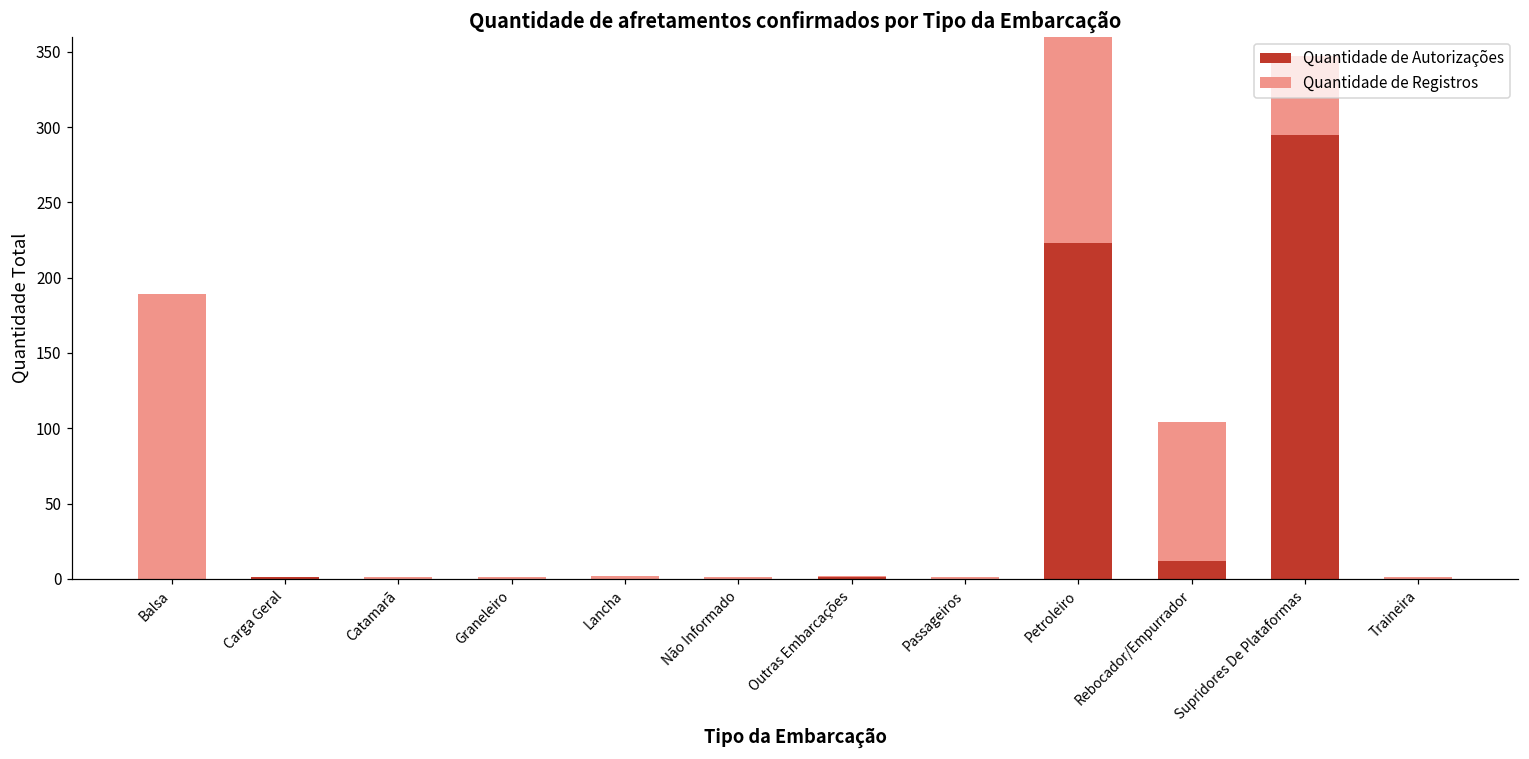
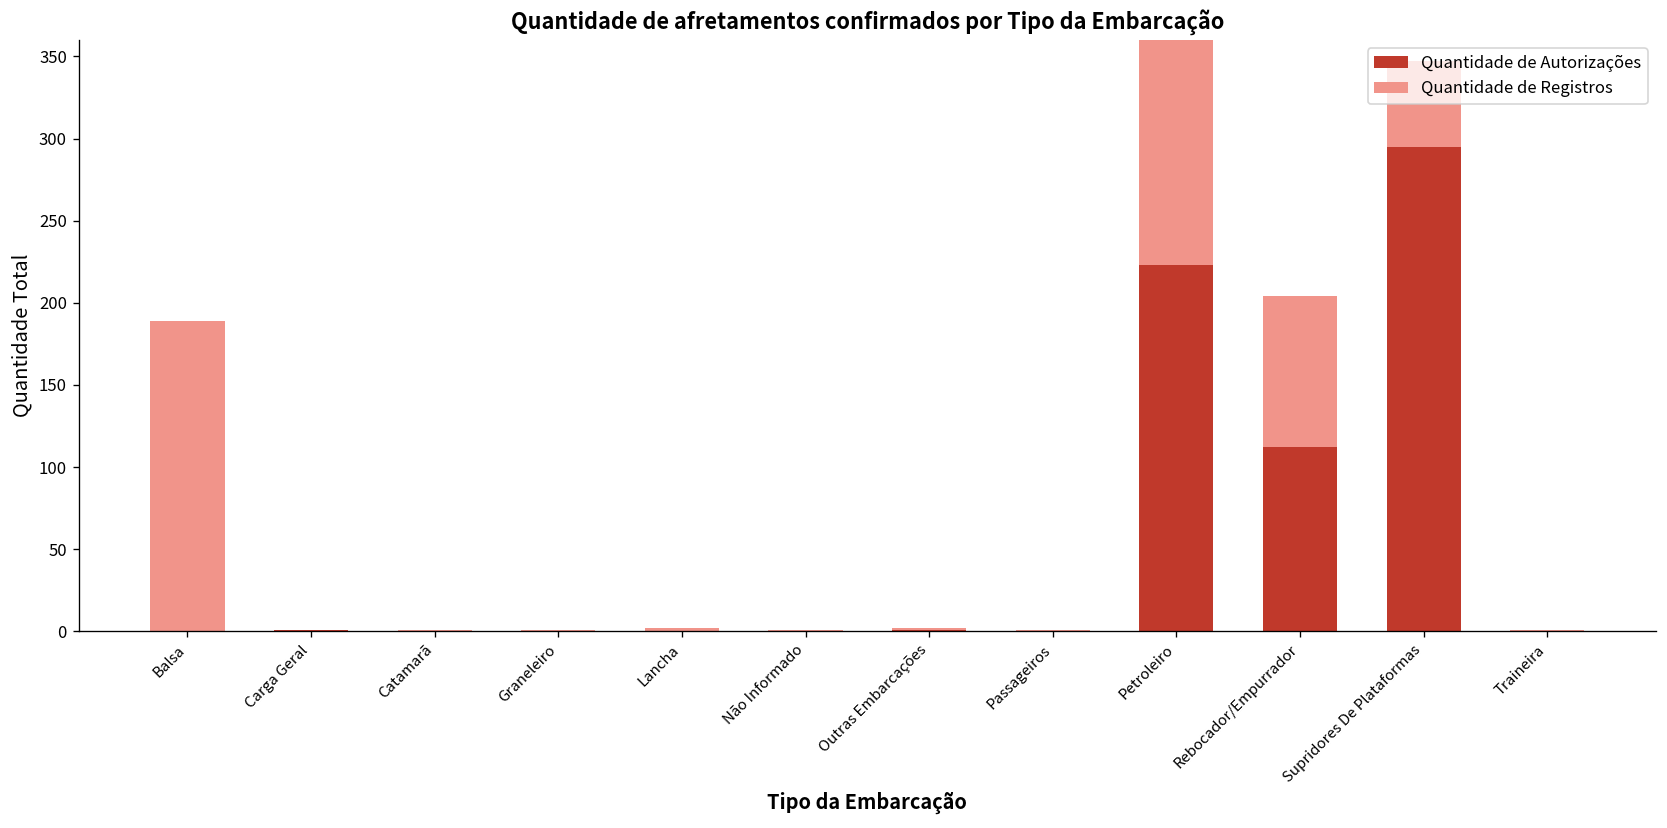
  {
    "Quantidade de Autorizações": {
      "Balsa": 0,
      "Catamarã": 0,
      "Graneleiro": 0,
      "Lancha": 0,
      "Não Informado": 0,
      "Passageiros": 0,
      "Petroleiro": 223,
-     "Rebocador/Empurrador": 12,
+     "Rebocador/Empurrador": 112,
      "Supridores De Plataformas": 295,
      "Traineira": 0
    },
    "Quantidade de Registros": {
      "Balsa": 189,
      "Carga Geral": 0,
      "Lancha": 2,
      "Rebocador/Empurrador": 92
    }
  }
